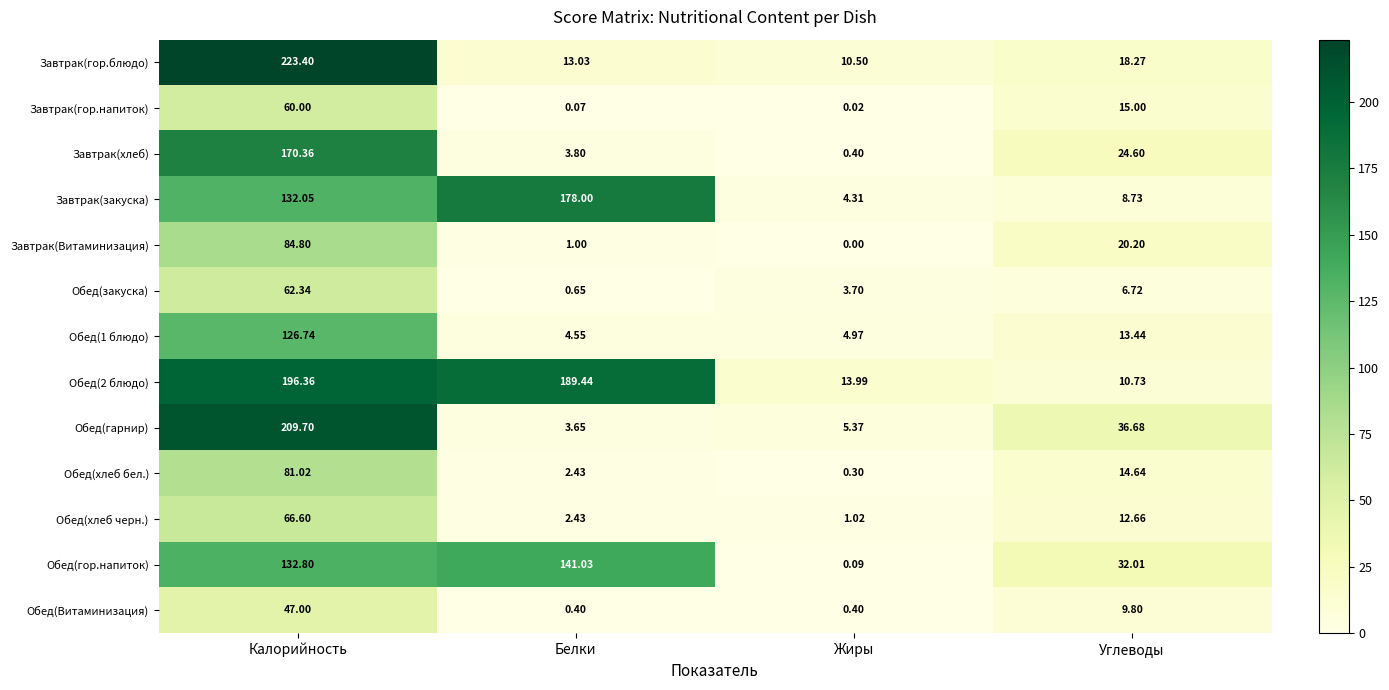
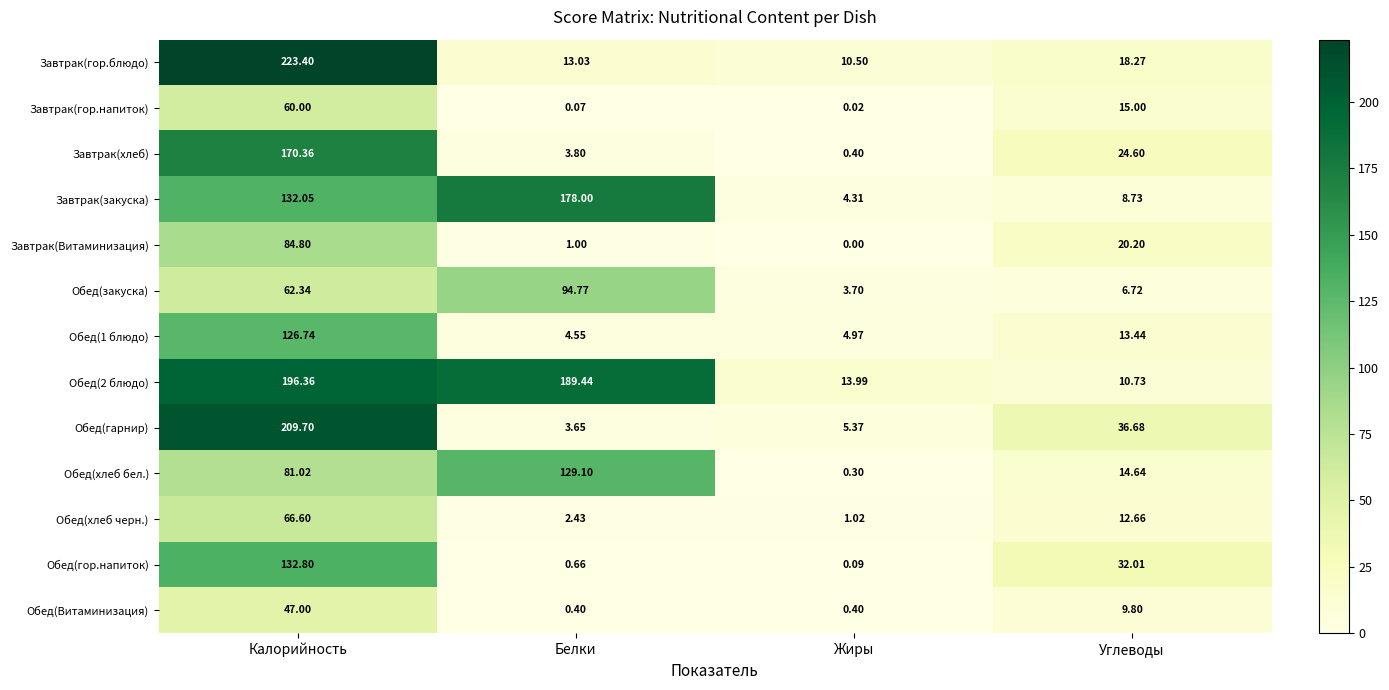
  {
    "Завтрак(гор.блюдо)": {
      "Калорийность": 223.40,
      "Белки": 13.03,
      "Жиры": 10.50,
      "Углеводы": 18.27
    },
    "Завтрак(гор.напиток)": {
      "Калорийность": 60.00,
      "Белки": 0.07,
      "Жиры": 0.02,
      "Углеводы": 15.00
    },
    "Завтрак(хлеб)": {
      "Калорийность": 170.36,
      "Белки": 3.80,
      "Жиры": 0.40,
      "Углеводы": 24.60
    },
    "Завтрак(закуска)": {
      "Калорийность": 132.05,
      "Белки": 178.00,
      "Жиры": 4.31,
      "Углеводы": 8.73
    },
    "Завтрак(Витаминизация)": {
      "Калорийность": 84.80,
      "Белки": 1.00,
      "Жиры": 0.00,
      "Углеводы": 20.20
    },
    "Обед(закуска)": {
      "Калорийность": 62.34,
-     "Белки": 0.65,
+     "Белки": 94.77,
      "Жиры": 3.70,
      "Углеводы": 6.72
    },
    "Обед(1 блюдо)": {
      "Калорийность": 126.74,
      "Белки": 4.55,
      "Жиры": 4.97,
      "Углеводы": 13.44
    },
    "Обед(2 блюдо)": {
      "Калорийность": 196.36,
      "Белки": 189.44,
      "Жиры": 13.99,
      "Углеводы": 10.73
    },
    "Обед(гарнир)": {
      "Калорийность": 209.70,
      "Белки": 3.65,
      "Жиры": 5.37,
      "Углеводы": 36.68
    },
    "Обед(хлеб бел.)": {
      "Калорийность": 81.02,
-     "Белки": 2.43,
+     "Белки": 129.10,
      "Жиры": 0.30,
      "Углеводы": 14.64
    },
    "Обед(хлеб черн.)": {
      "Калорийность": 66.60,
      "Белки": 2.43,
      "Жиры": 1.02,
      "Углеводы": 12.66
    },
    "Обед(гор.напиток)": {
      "Калорийность": 132.80,
-     "Белки": 141.03,
+     "Белки": 0.66,
      "Жиры": 0.09,
      "Углеводы": 32.01
    },
    "Обед(Витаминизация)": {
      "Калорийность": 47.00,
      "Белки": 0.40,
      "Жиры": 0.40,
      "Углеводы": 9.80
    }
  }
